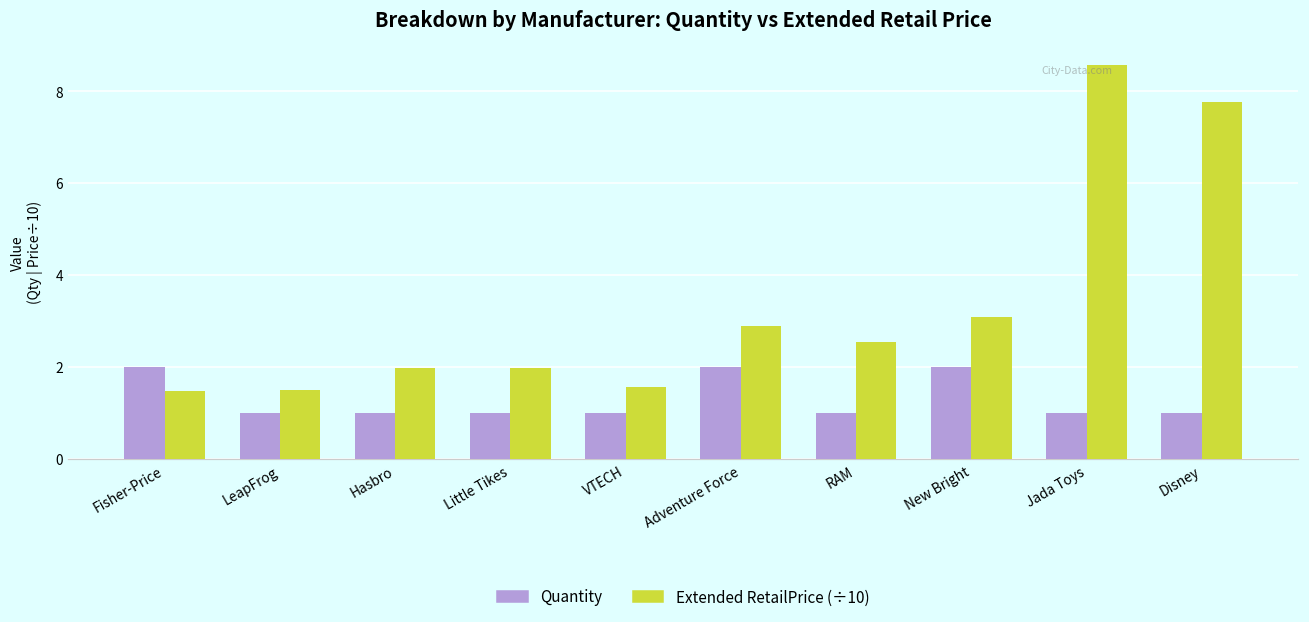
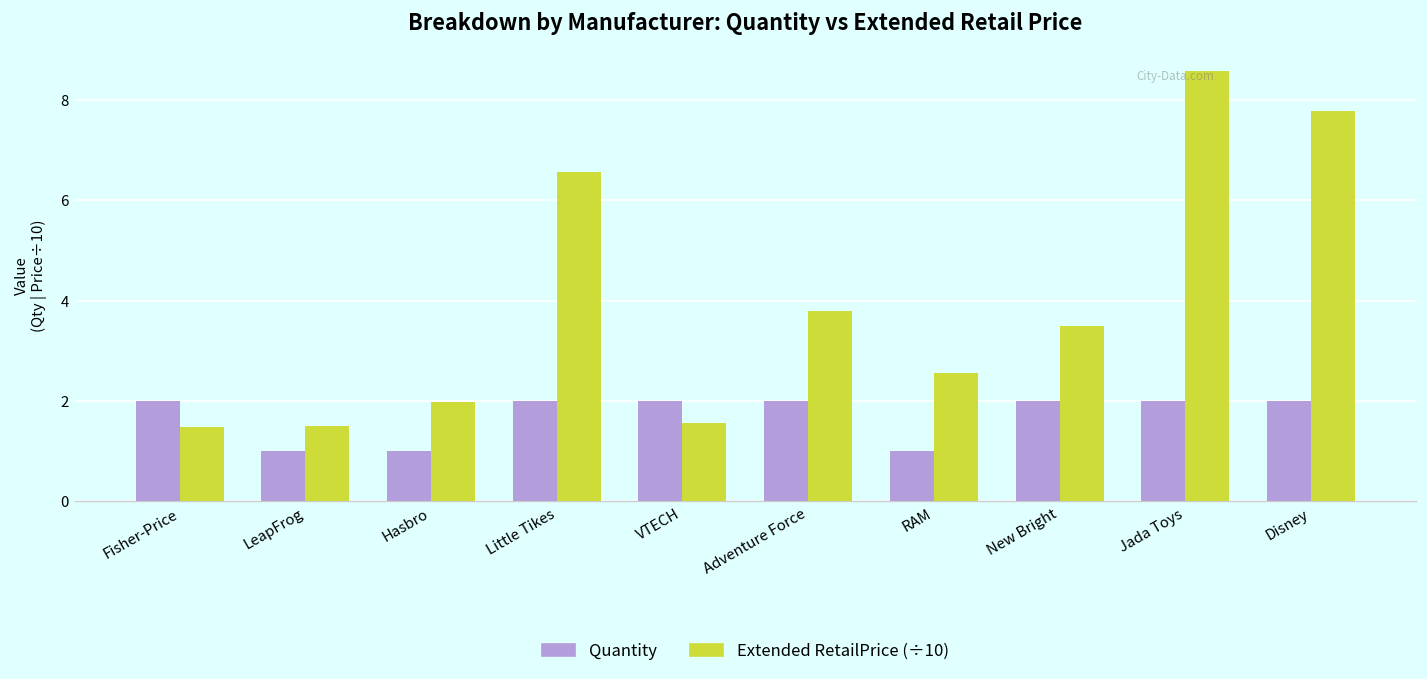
  {
    "Quantity": {
      "Fisher-Price": 2,
      "LeapFrog": 1,
      "Hasbro": 1,
-     "Little Tikes": 1,
-     "VTECH": 1,
+     "Little Tikes": 2,
+     "VTECH": 2,
      "Adventure Force": 2,
      "RAM": 1,
      "New Bright": 2,
-     "Jada Toys": 1,
-     "Disney": 1
+     "Jada Toys": 2,
+     "Disney": 2
    },
    "Extended RetailPrice (÷10)": {
      "Fisher-Price": 1.5,
      "LeapFrog": 1.5,
      "Hasbro": 2.0,
-     "Little Tikes": 2.0,
+     "Little Tikes": 6.6,
      "VTECH": 1.6,
-     "Adventure Force": 2.9,
+     "Adventure Force": 3.8,
      "RAM": 2.6,
-     "New Bright": 3.1,
+     "New Bright": 3.5,
      "Jada Toys": 8.6,
      "Disney": 7.8
    }
  }
